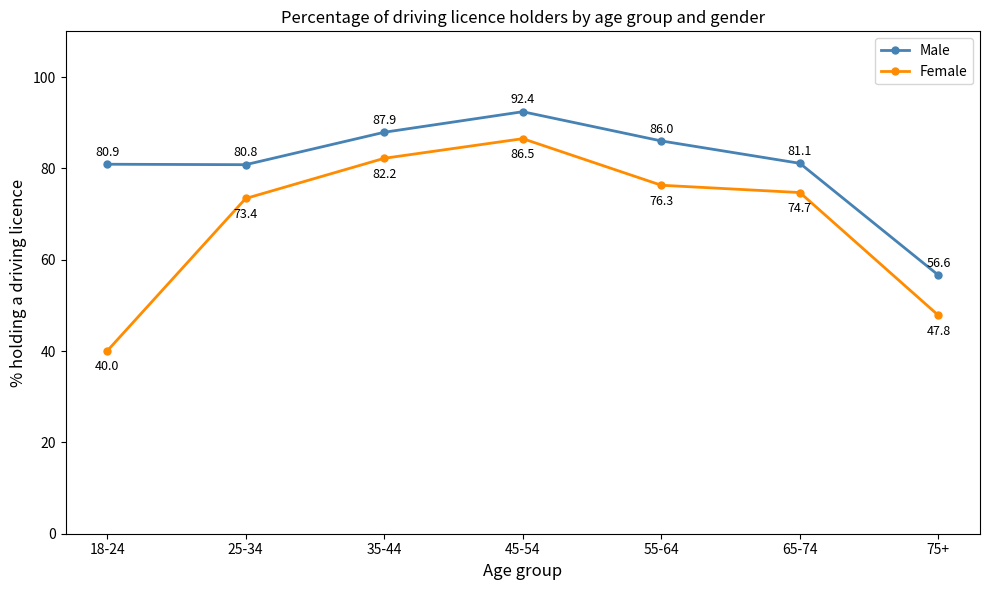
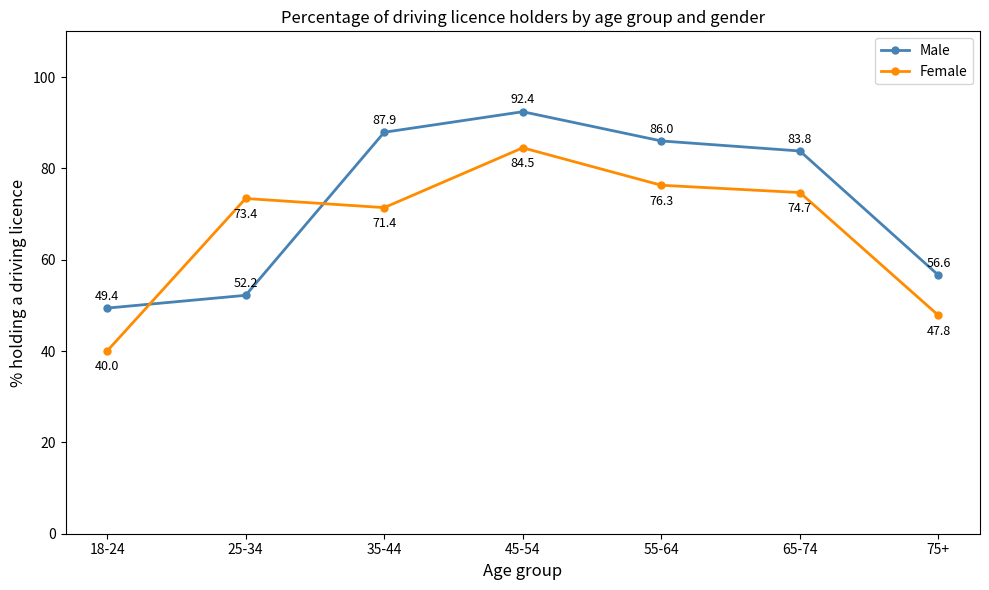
  {
    "Male": {
-     "18-24": 80.9,
-     "25-34": 80.8,
+     "18-24": 49.4,
+     "25-34": 52.2,
      "35-44": 87.9,
      "45-54": 92.4,
      "55-64": 86.0,
-     "65-74": 81.1,
+     "65-74": 83.8,
      "75+": 56.6
    },
    "Female": {
      "18-24": 40.0,
      "25-34": 73.4,
-     "35-44": 82.2,
-     "45-54": 86.5,
+     "35-44": 71.4,
+     "45-54": 84.5,
      "55-64": 76.3,
      "65-74": 74.7,
      "75+": 47.8
    }
  }
